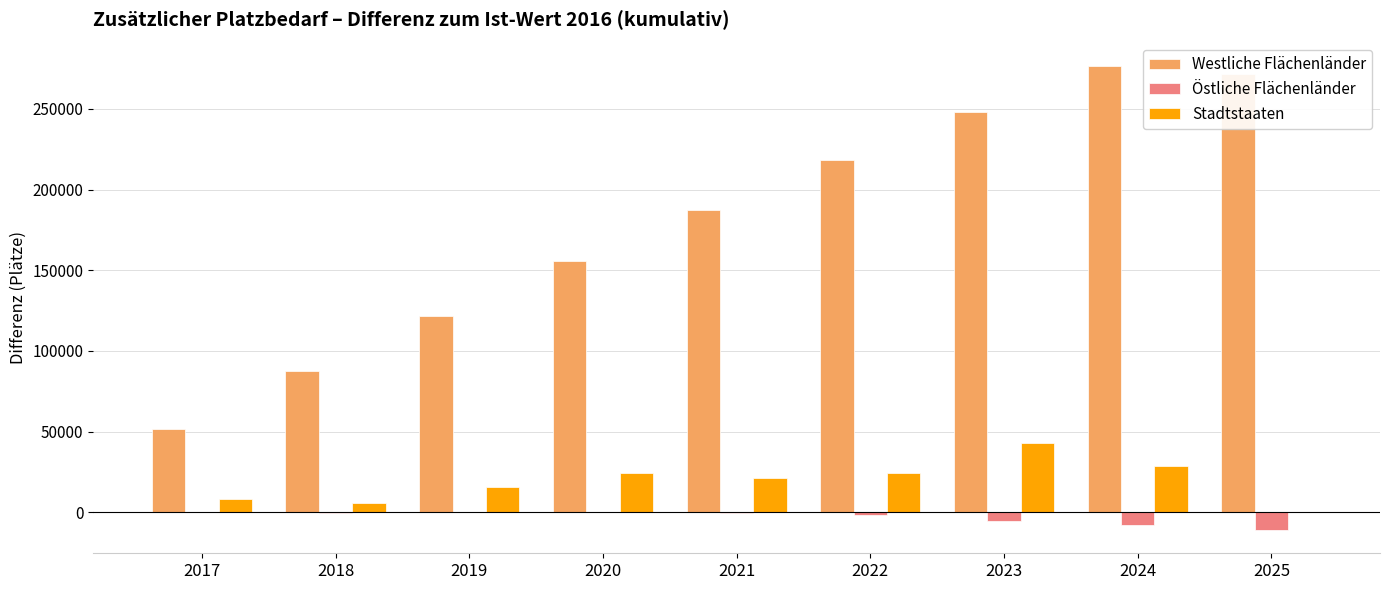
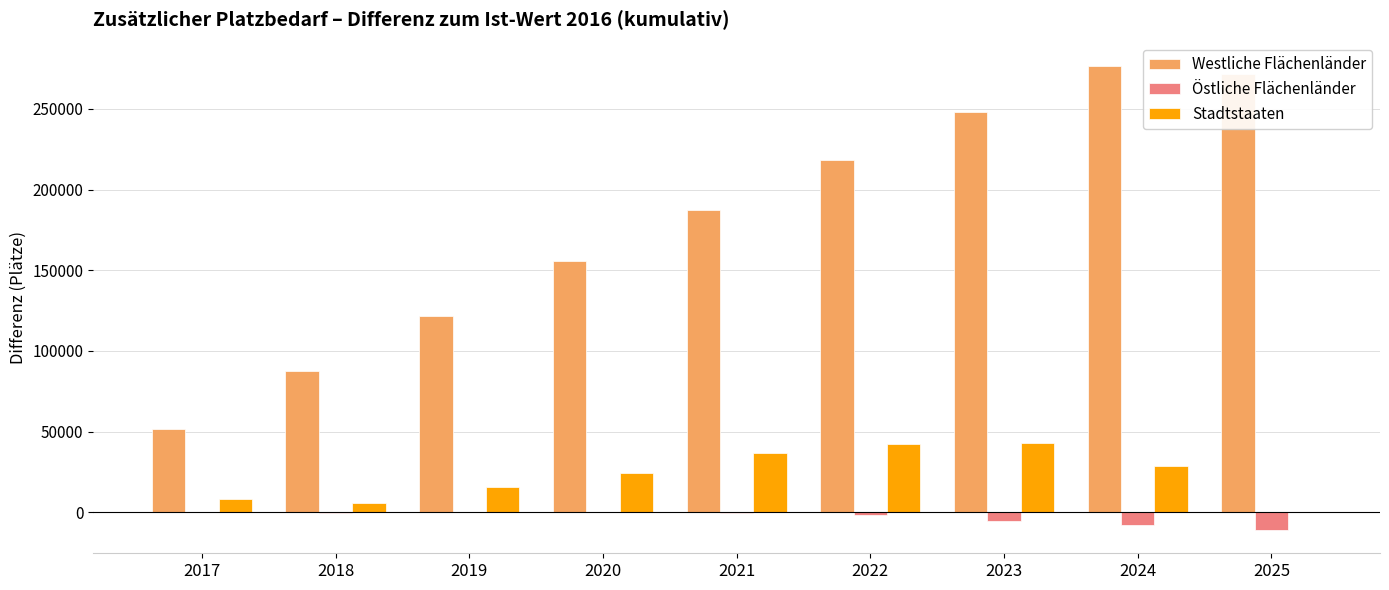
  {
    "Stadtstaaten": {
      "2017": 8000,
      "2018": 5000,
      "2019": 16000,
      "2020": 25000,
-     "2021": 21000,
-     "2022": 24000,
+     "2021": 37000,
+     "2022": 42000,
      "2023": 43000,
      "2024": 28000,
      "2025": 0
    }
  }
